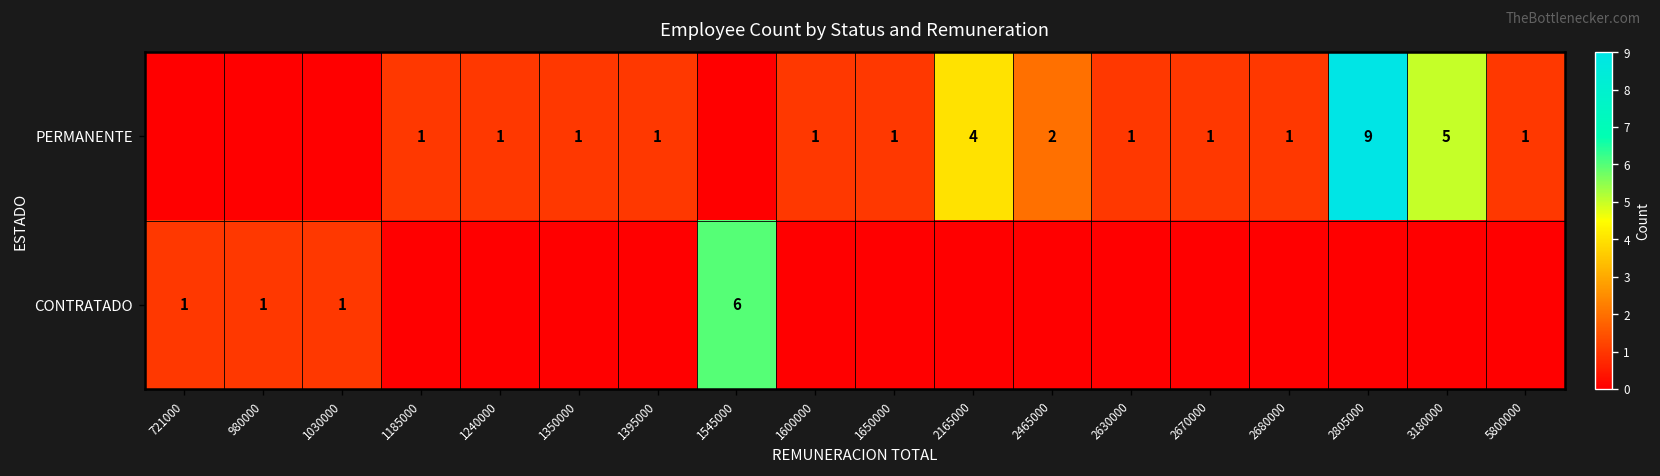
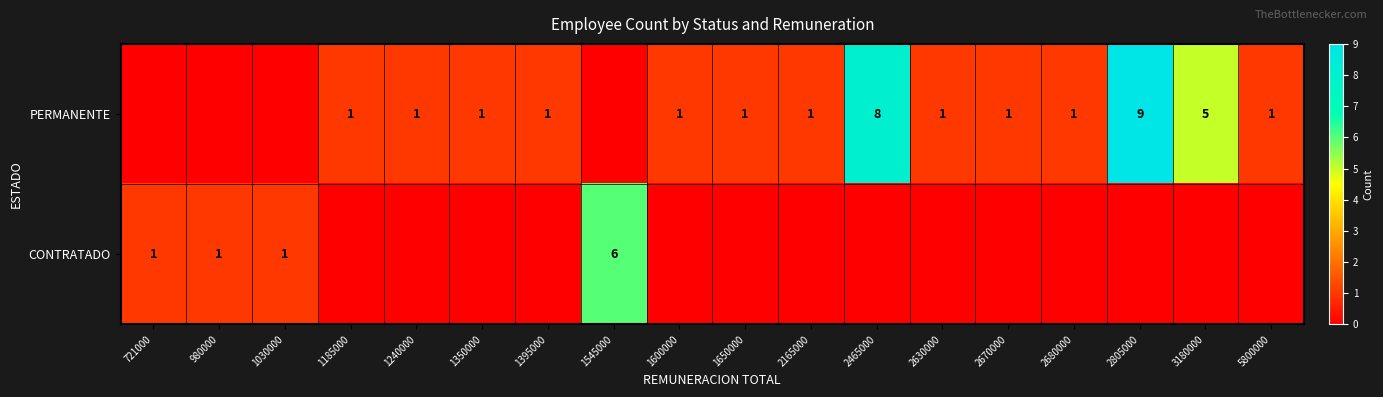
  {
    "PERMANENTE": {
      "1185000": 1,
      "1240000": 1,
      "1350000": 1,
      "1395000": 1,
      "1600000": 1,
      "1650000": 1,
-     "2165000": 4,
-     "2465000": 2,
+     "2165000": 1,
+     "2465000": 8,
      "2630000": 1,
      "2670000": 1,
      "2680000": 1,
      "2805000": 9,
      "3180000": 5,
      "5800000": 1
    },
    "CONTRATADO": {
      "721000": 1,
      "980000": 1,
      "1030000": 1,
      "1545000": 6
    }
  }
